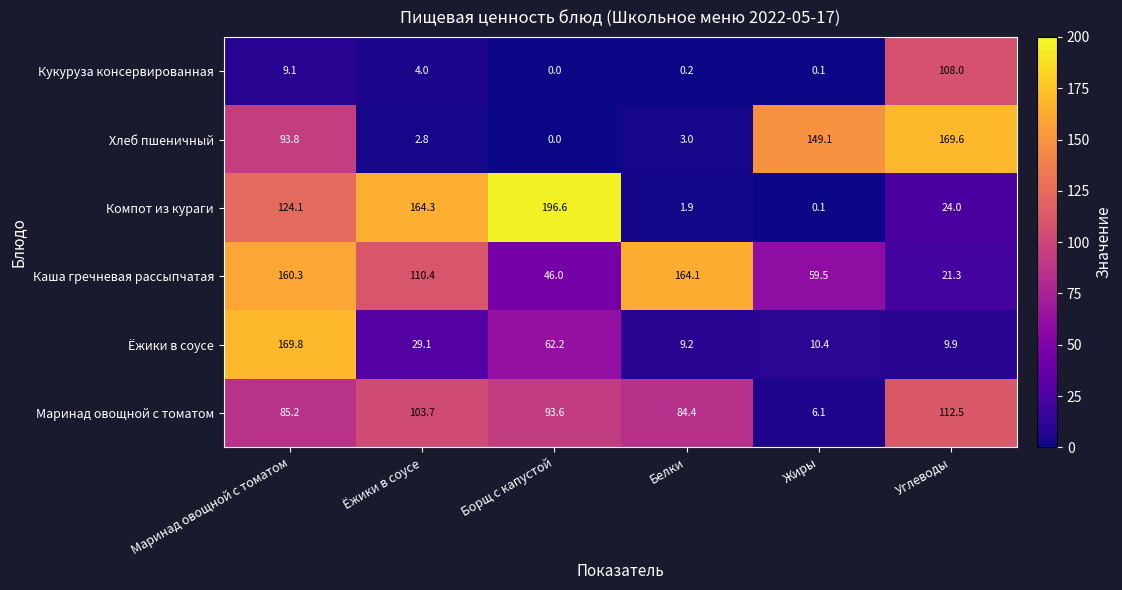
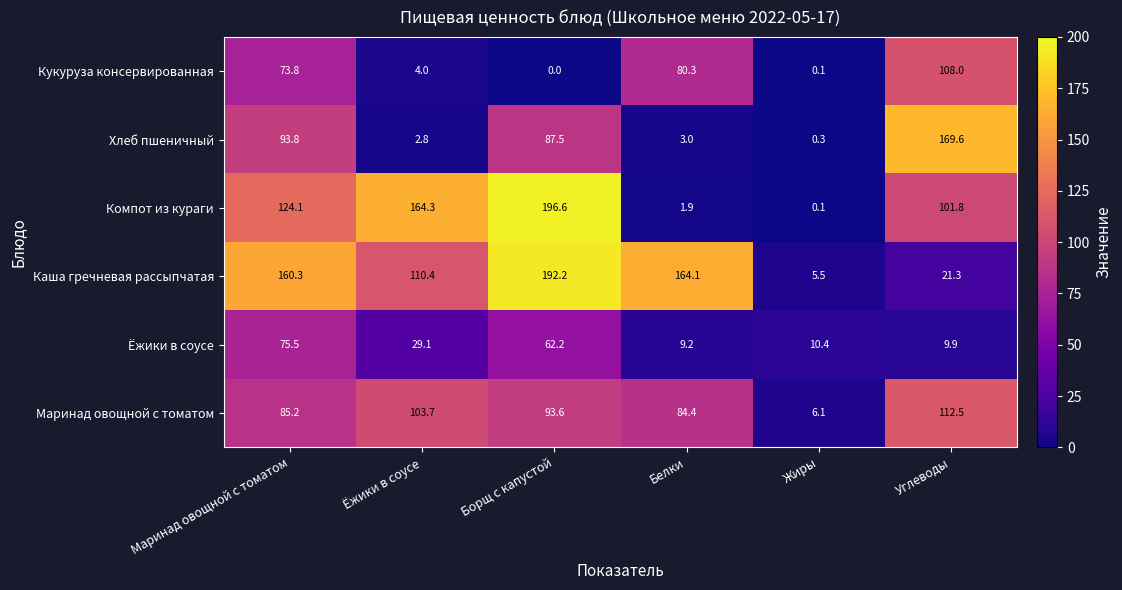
  {
    "Кукуруза консервированная": {
-     "Маринад овощной с томатом": 9.1,
+     "Маринад овощной с томатом": 73.8,
      "Ёжики в соусе": 4.0,
      "Борщ с капустой": 0.0,
-     "Белки": 0.2,
+     "Белки": 80.3,
      "Жиры": 0.1,
      "Углеводы": 108.0
    },
    "Хлеб пшеничный": {
      "Маринад овощной с томатом": 93.8,
      "Ёжики в соусе": 2.8,
-     "Борщ с капустой": 0.0,
+     "Борщ с капустой": 87.5,
      "Белки": 3.0,
-     "Жиры": 149.1,
+     "Жиры": 0.3,
      "Углеводы": 169.6
    },
    "Компот из кураги": {
      "Маринад овощной с томатом": 124.1,
      "Ёжики в соусе": 164.3,
      "Борщ с капустой": 196.6,
      "Белки": 1.9,
      "Жиры": 0.1,
-     "Углеводы": 24.0
+     "Углеводы": 101.8
    },
    "Каша гречневая рассыпчатая": {
      "Маринад овощной с томатом": 160.3,
      "Ёжики в соусе": 110.4,
-     "Борщ с капустой": 46.0,
+     "Борщ с капустой": 192.2,
      "Белки": 164.1,
-     "Жиры": 59.5,
+     "Жиры": 5.5,
      "Углеводы": 21.3
    },
    "Ёжики в соусе": {
-     "Маринад овощной с томатом": 169.8,
+     "Маринад овощной с томатом": 75.5,
      "Ёжики в соусе": 29.1,
      "Борщ с капустой": 62.2,
      "Белки": 9.2,
      "Жиры": 10.4,
      "Углеводы": 9.9
    },
    "Маринад овощной с томатом": {
      "Маринад овощной с томатом": 85.2,
      "Ёжики в соусе": 103.7,
      "Борщ с капустой": 93.6,
      "Белки": 84.4,
      "Жиры": 6.1,
      "Углеводы": 112.5
    }
  }
